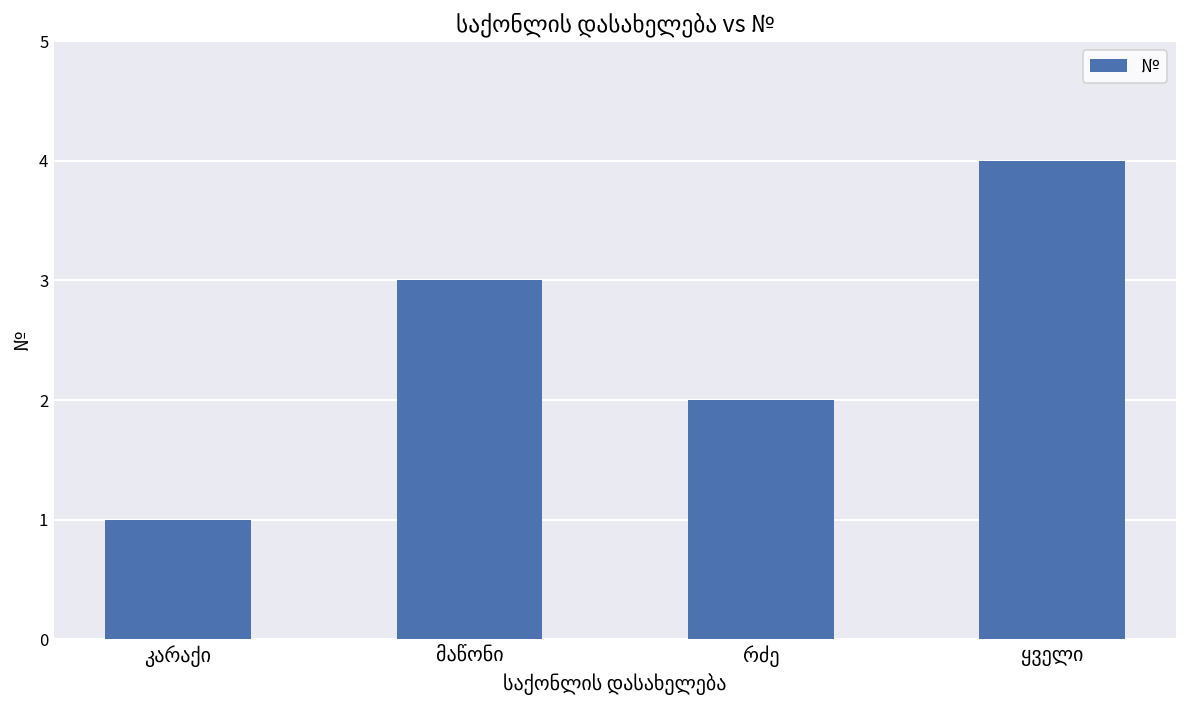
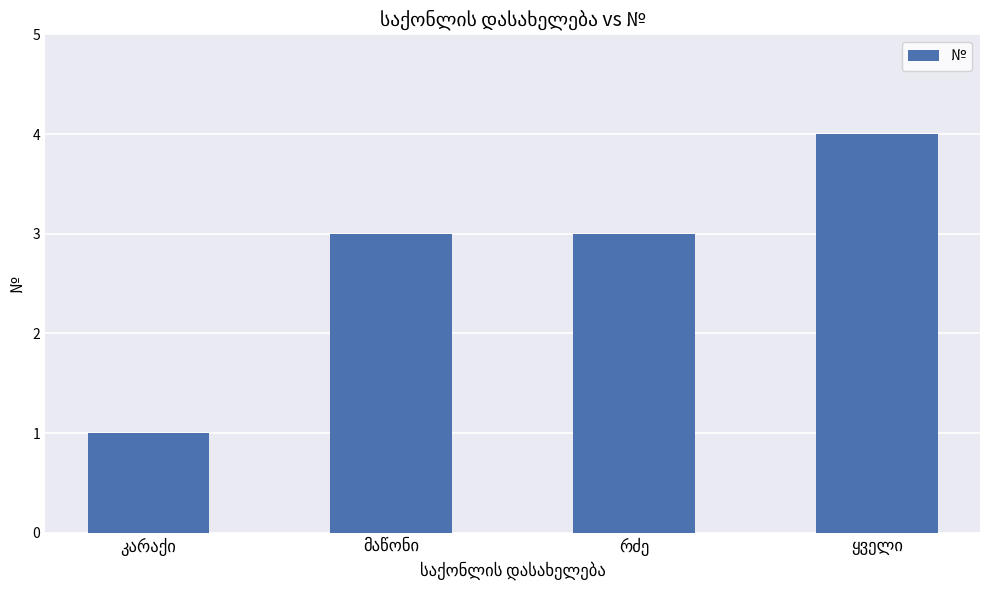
  {
    "კარაქი": 1,
    "მაწონი": 3,
-   "რძე": 2,
+   "რძე": 3,
    "ყველი": 4
  }
